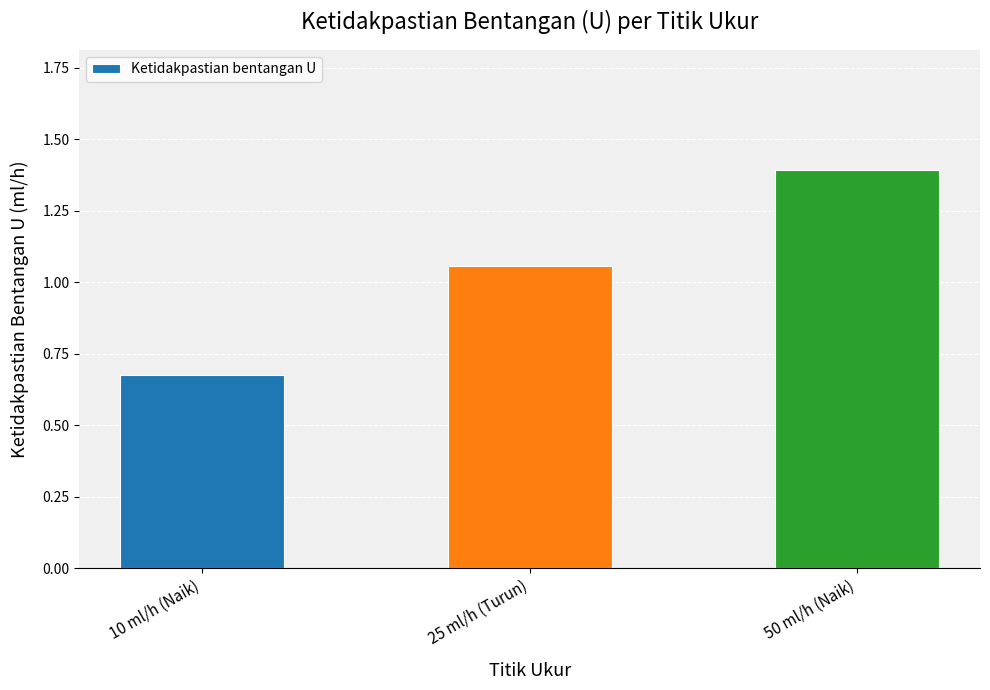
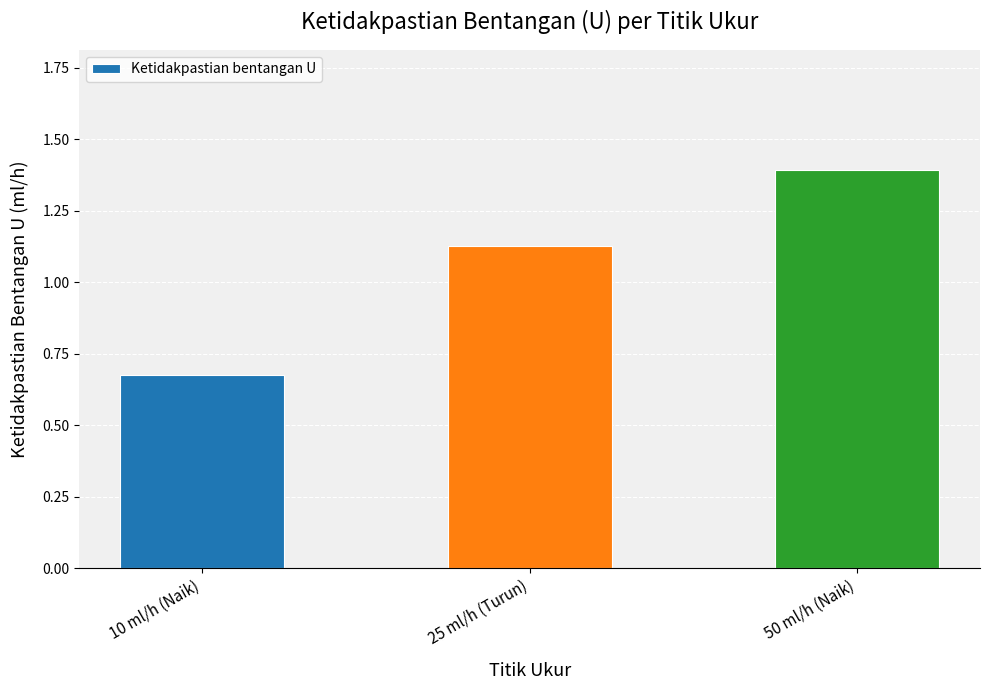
  {
    "10 ml/h (Naik)": 0.68,
-   "25 ml/h (Turun)": 1.06,
+   "25 ml/h (Turun)": 1.13,
    "50 ml/h (Naik)": 1.39
  }
